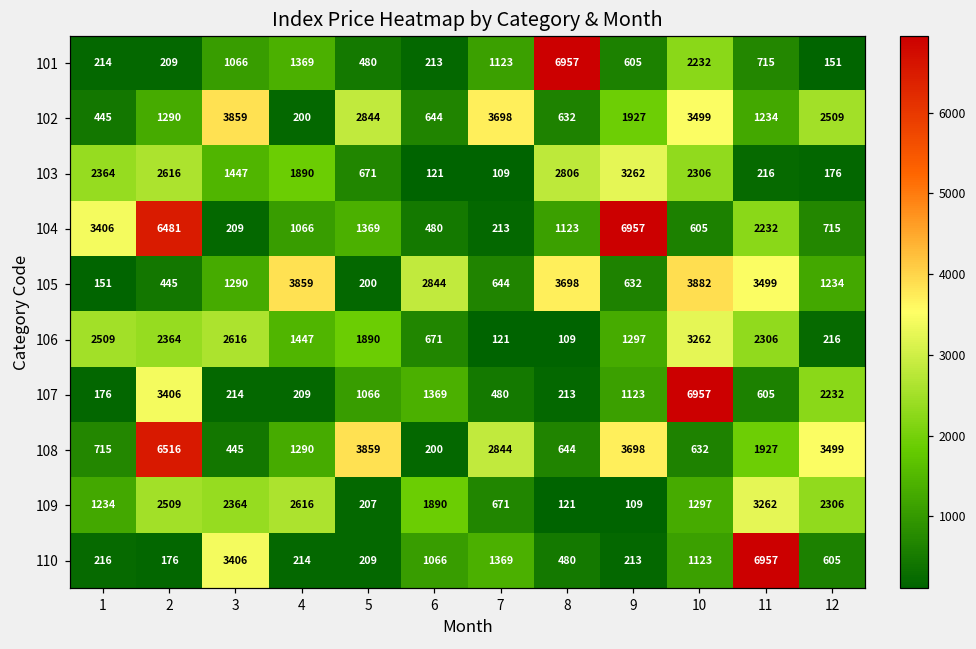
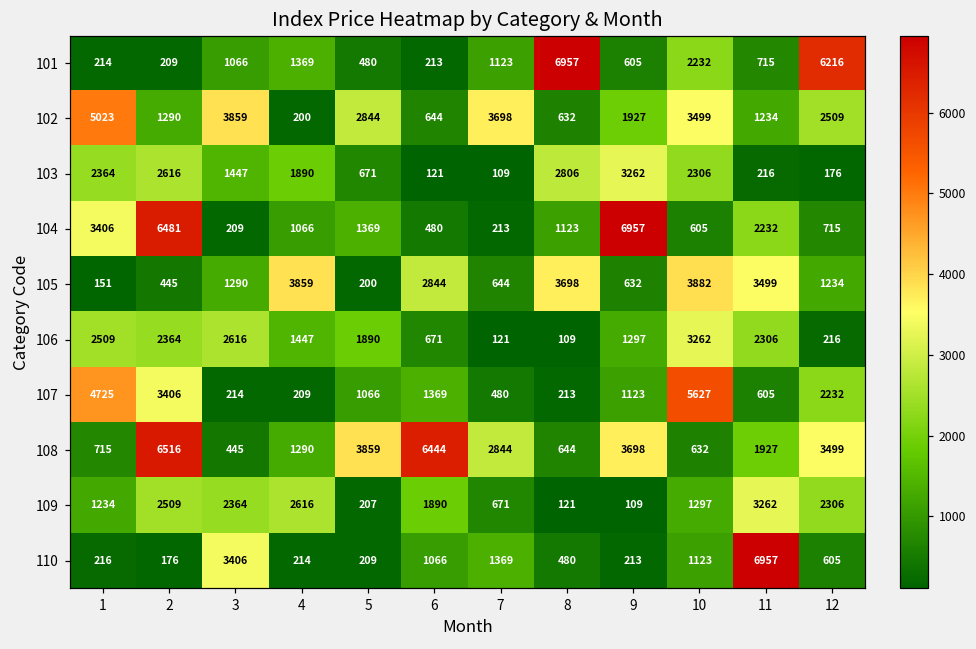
  {
    "101": {
      "1": 214,
      "2": 209,
      "3": 1066,
      "4": 1369,
      "5": 480,
      "6": 213,
      "7": 1123,
      "8": 6957,
      "9": 605,
      "10": 2232,
      "11": 715,
-     "12": 151
+     "12": 6216
    },
    "102": {
-     "1": 445,
+     "1": 5023,
      "2": 1290,
      "3": 3859,
      "4": 200,
      "5": 2844,
      "6": 644,
      "7": 3698,
      "8": 632,
      "9": 1927,
      "10": 3499,
      "11": 1234,
      "12": 2509
    },
    "103": {
      "1": 2364,
      "2": 2616,
      "3": 1447,
      "4": 1890,
      "5": 671,
      "6": 121,
      "7": 109,
      "8": 2806,
      "9": 3262,
      "10": 2306,
      "11": 216,
      "12": 176
    },
    "104": {
      "1": 3406,
      "2": 6481,
      "3": 209,
      "4": 1066,
      "5": 1369,
      "6": 480,
      "7": 213,
      "8": 1123,
      "9": 6957,
      "10": 605,
      "11": 2232,
      "12": 715
    },
    "105": {
      "1": 151,
      "2": 445,
      "3": 1290,
      "4": 3859,
      "5": 200,
      "6": 2844,
      "7": 644,
      "8": 3698,
      "9": 632,
      "10": 3882,
      "11": 3499,
      "12": 1234
    },
    "106": {
      "1": 2509,
      "2": 2364,
      "3": 2616,
      "4": 1447,
      "5": 1890,
      "6": 671,
      "7": 121,
      "8": 109,
      "9": 1297,
      "10": 3262,
      "11": 2306,
      "12": 216
    },
    "107": {
-     "1": 176,
+     "1": 4725,
      "2": 3406,
      "3": 214,
      "4": 209,
      "5": 1066,
      "6": 1369,
      "7": 480,
      "8": 213,
      "9": 1123,
-     "10": 6957,
+     "10": 5627,
      "11": 605,
      "12": 2232
    },
    "108": {
      "1": 715,
      "2": 6516,
      "3": 445,
      "4": 1290,
      "5": 3859,
-     "6": 200,
+     "6": 6444,
      "7": 2844,
      "8": 644,
      "9": 3698,
      "10": 632,
      "11": 1927,
      "12": 3499
    },
    "109": {
      "1": 1234,
      "2": 2509,
      "3": 2364,
      "4": 2616,
      "5": 207,
      "6": 1890,
      "7": 671,
      "8": 121,
      "9": 109,
      "10": 1297,
      "11": 3262,
      "12": 2306
    },
    "110": {
      "1": 216,
      "2": 176,
      "3": 3406,
      "4": 214,
      "5": 209,
      "6": 1066,
      "7": 1369,
      "8": 480,
      "9": 213,
      "10": 1123,
      "11": 6957,
      "12": 605
    }
  }
